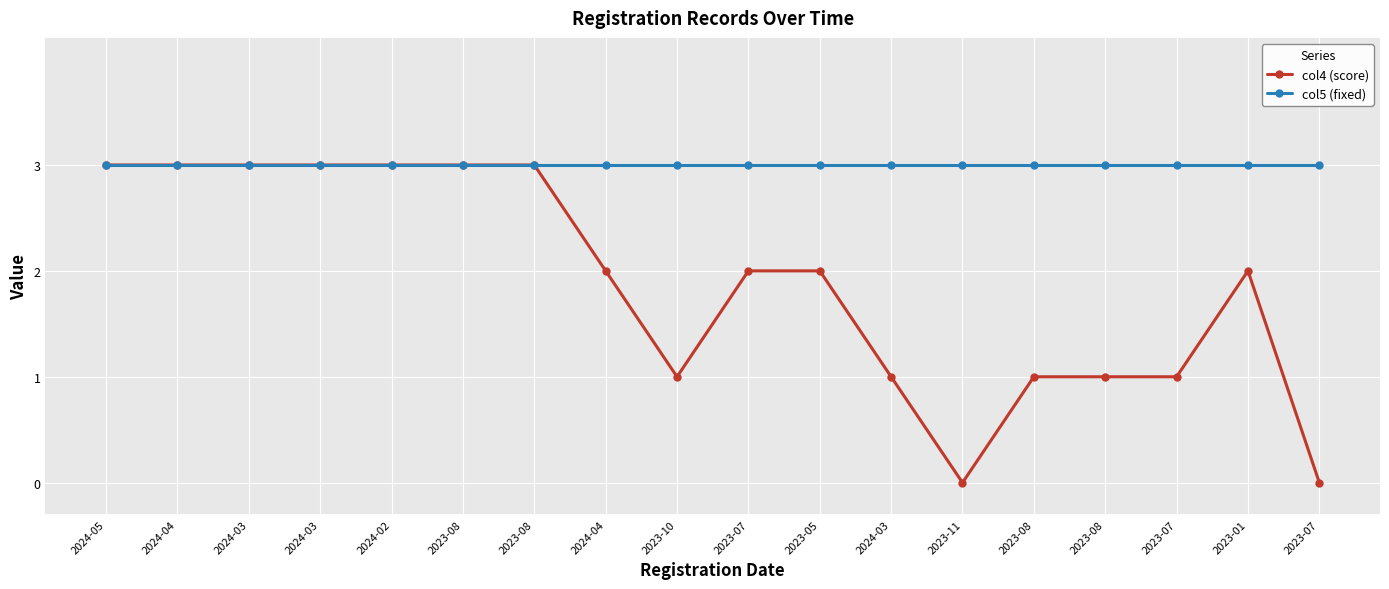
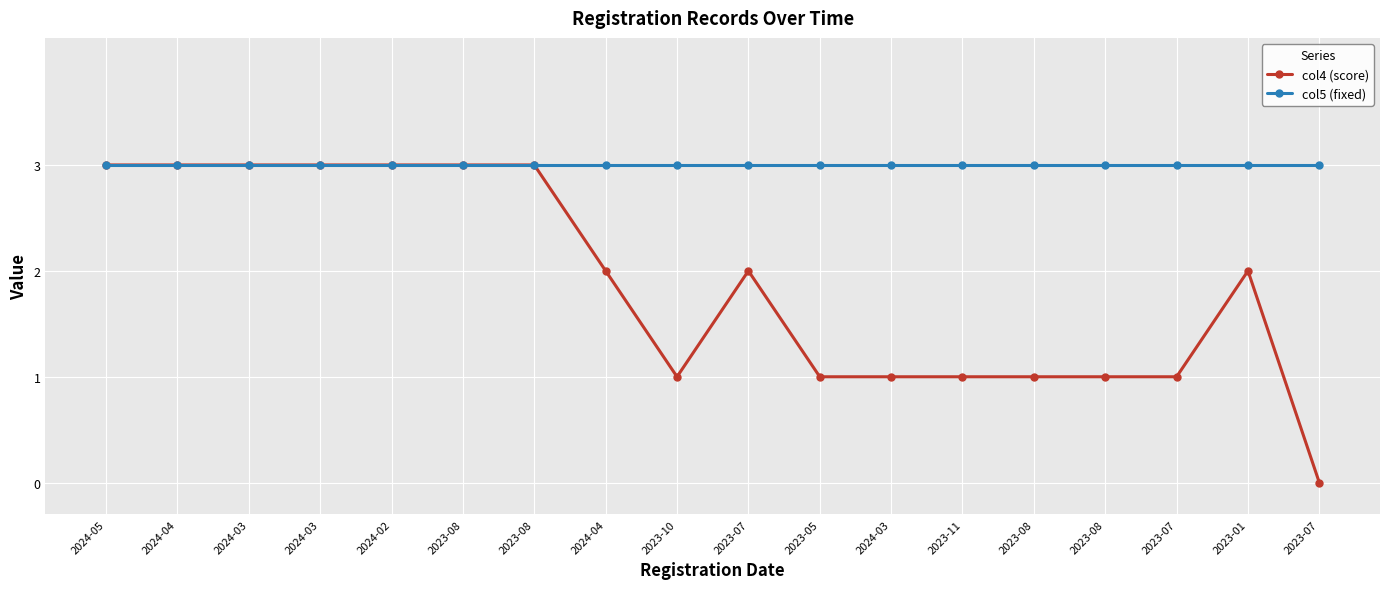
  {
    "col4 (score)": {
      "2023-10": 1,
-     "2023-05": 2,
-     "2023-11": 0,
+     "2023-05": 1,
+     "2023-11": 1,
      "2023-01": 2
    },
    "col5 (fixed)": {
      "2023-10": 3,
      "2023-05": 3,
      "2023-11": 3,
      "2023-01": 3
    }
  }
